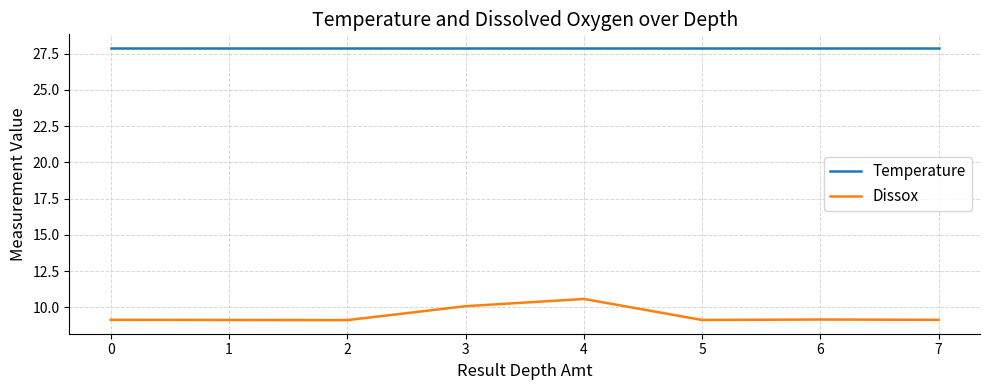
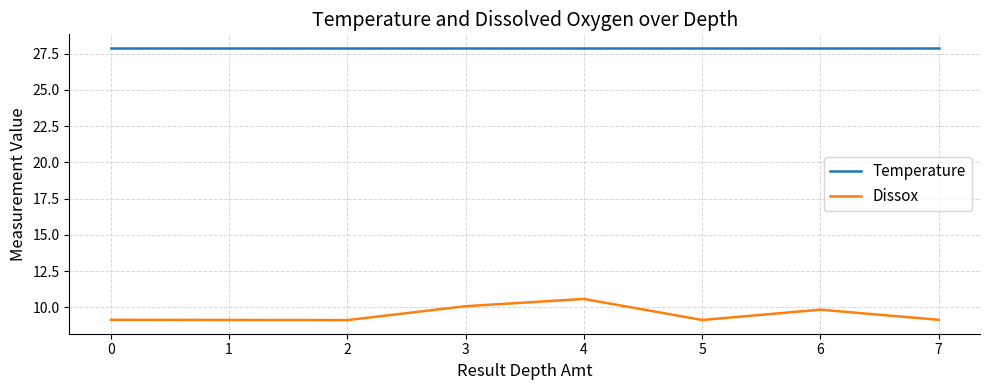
  {
    "Temperature": {
      "0": 27.9,
      "1": 27.9,
      "2": 27.9,
      "3": 27.9,
      "4": 27.9,
      "5": 27.9,
      "6": 27.9,
      "7": 27.9
    },
    "Dissox": {
      "0": 9.1,
      "1": 9.1,
      "2": 9.1,
      "3": 10.1,
      "4": 10.6,
      "5": 9.1,
-     "6": 9.2,
+     "6": 9.8,
      "7": 9.1
    }
  }
